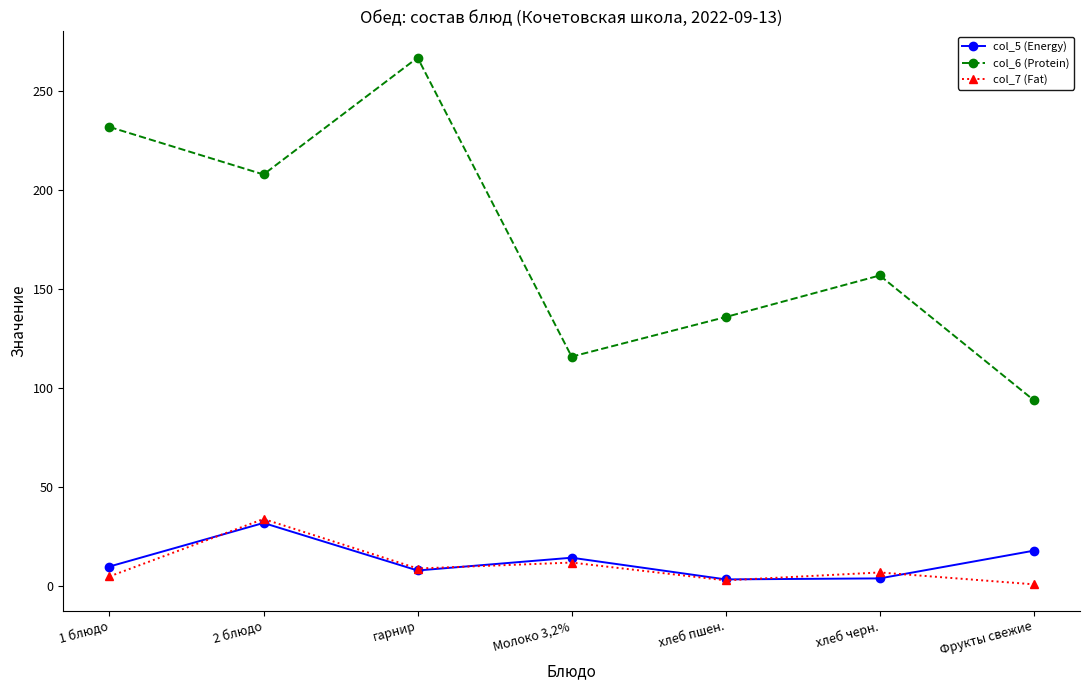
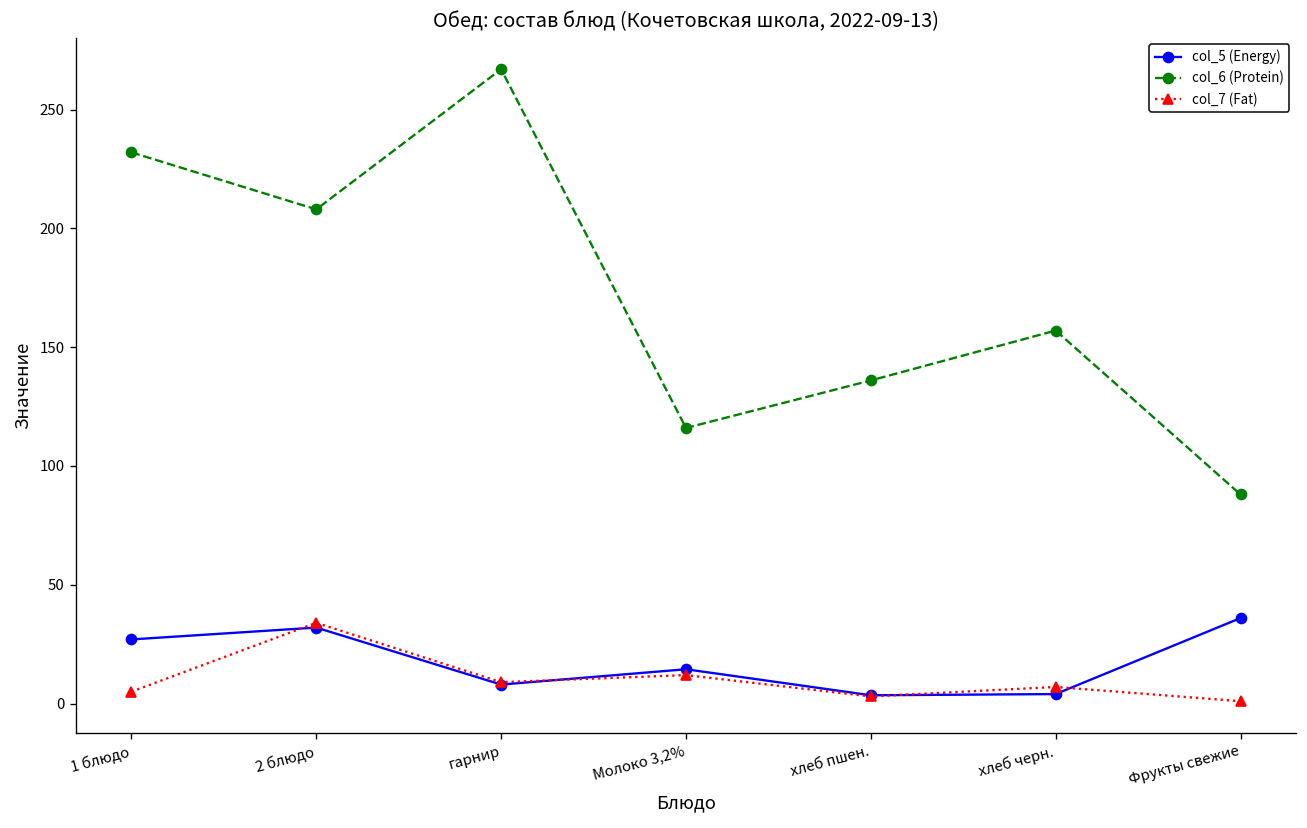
  {
    "col_5 (Energy)": {
-     "1 блюдо": 10,
+     "1 блюдо": 27,
      "2 блюдо": 32,
      "Молоко 3,2%": 14,
      "хлеб черн.": 4,
-     "Фрукты свежие": 18
+     "Фрукты свежие": 36
    },
    "col_6 (Protein)": {
      "1 блюдо": 232,
      "2 блюдо": 208,
      "гарнир": 267,
      "Молоко 3,2%": 116,
      "хлеб пшен.": 136,
      "хлеб черн.": 157,
-     "Фрукты свежие": 94
+     "Фрукты свежие": 88
    },
    "col_7 (Fat)": {
      "1 блюдо": 5,
      "2 блюдо": 34,
      "Молоко 3,2%": 12,
      "хлеб черн.": 7,
      "Фрукты свежие": 1
    }
  }
